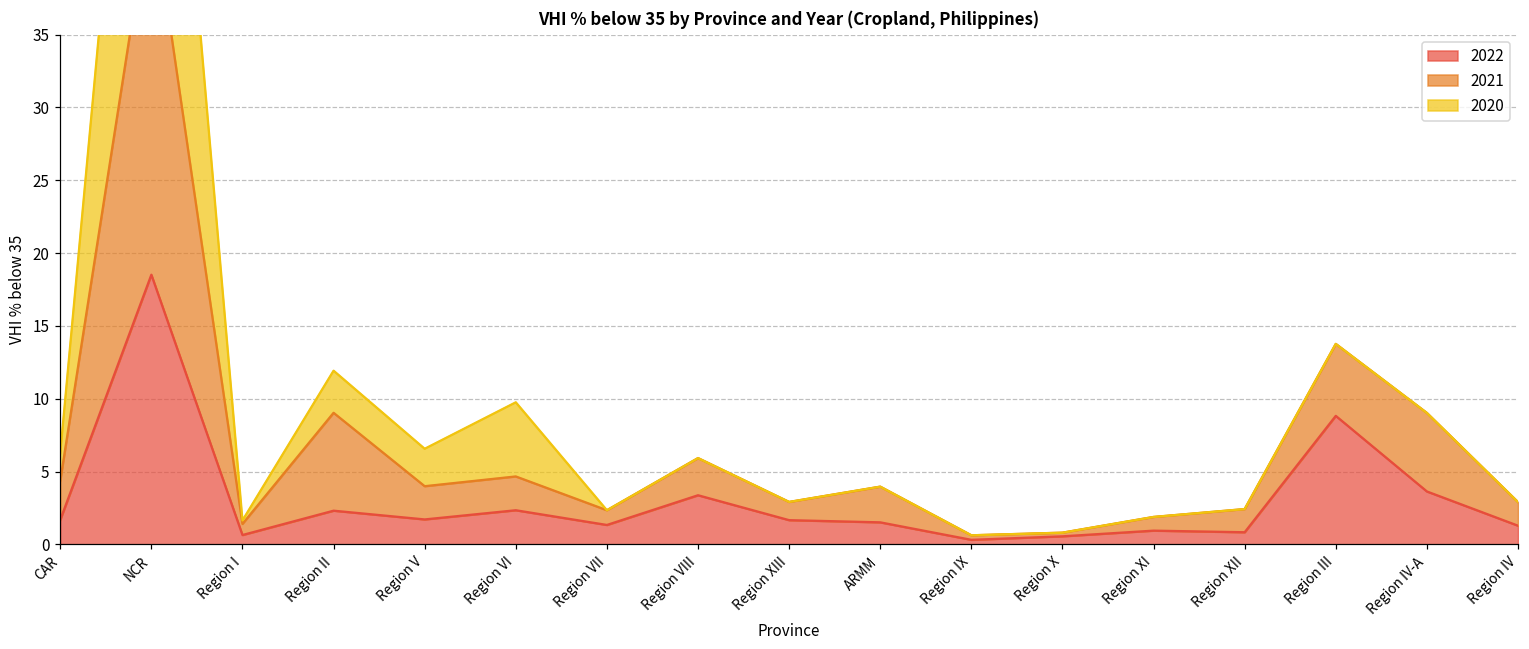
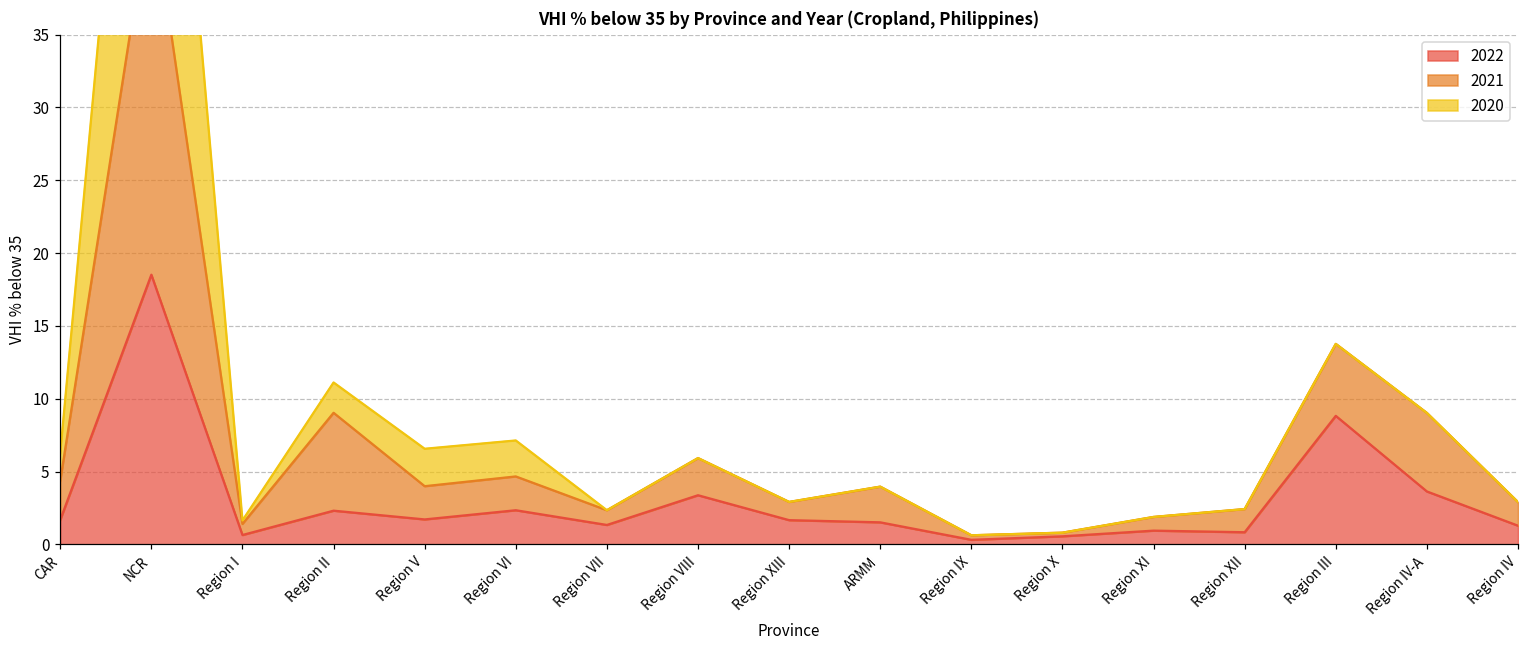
  {
    "2020": {
      "CAR": 1.9,
      "Region I": 0.2,
-     "Region II": 2.9,
+     "Region II": 2.1,
      "Region V": 2.6,
-     "Region VI": 5.1
+     "Region VI": 2.5
    }
  }
